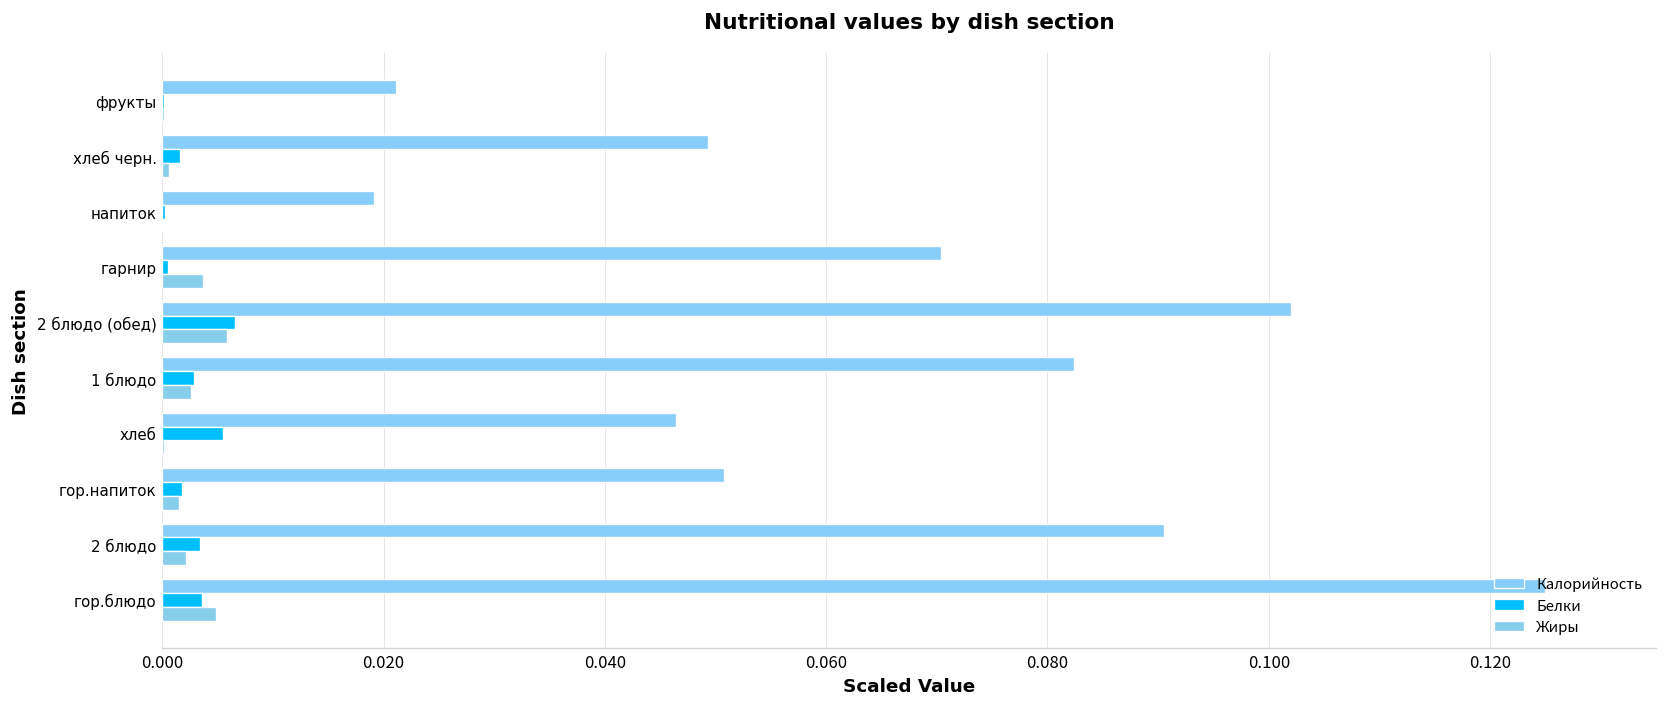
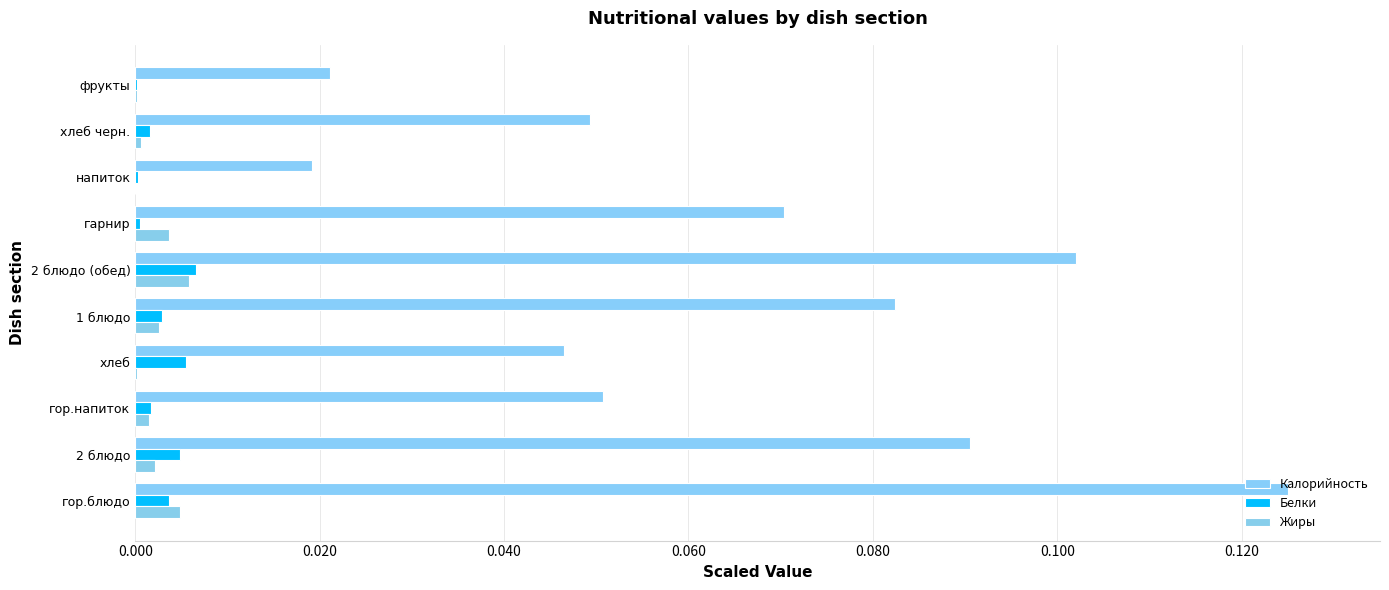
  {
    "Белки": {
      "хлеб черн.": 0.002,
      "гарнир": 0.000,
      "2 блюдо (обед)": 0.007,
      "1 блюдо": 0.003,
      "хлеб": 0.005,
      "гор.напиток": 0.002,
-     "2 блюдо": 0.003,
+     "2 блюдо": 0.005,
      "гор.блюдо": 0.004
    }
  }
